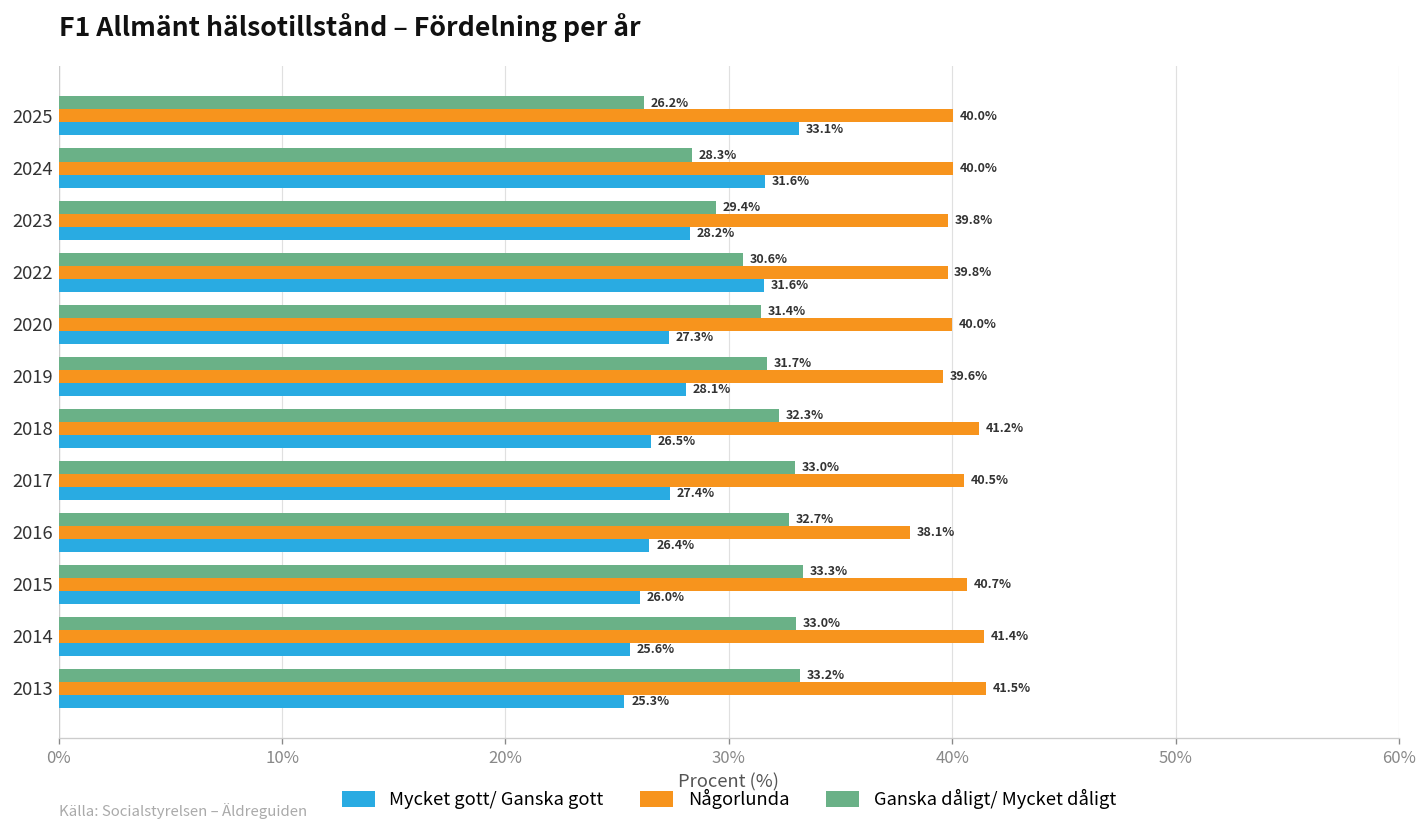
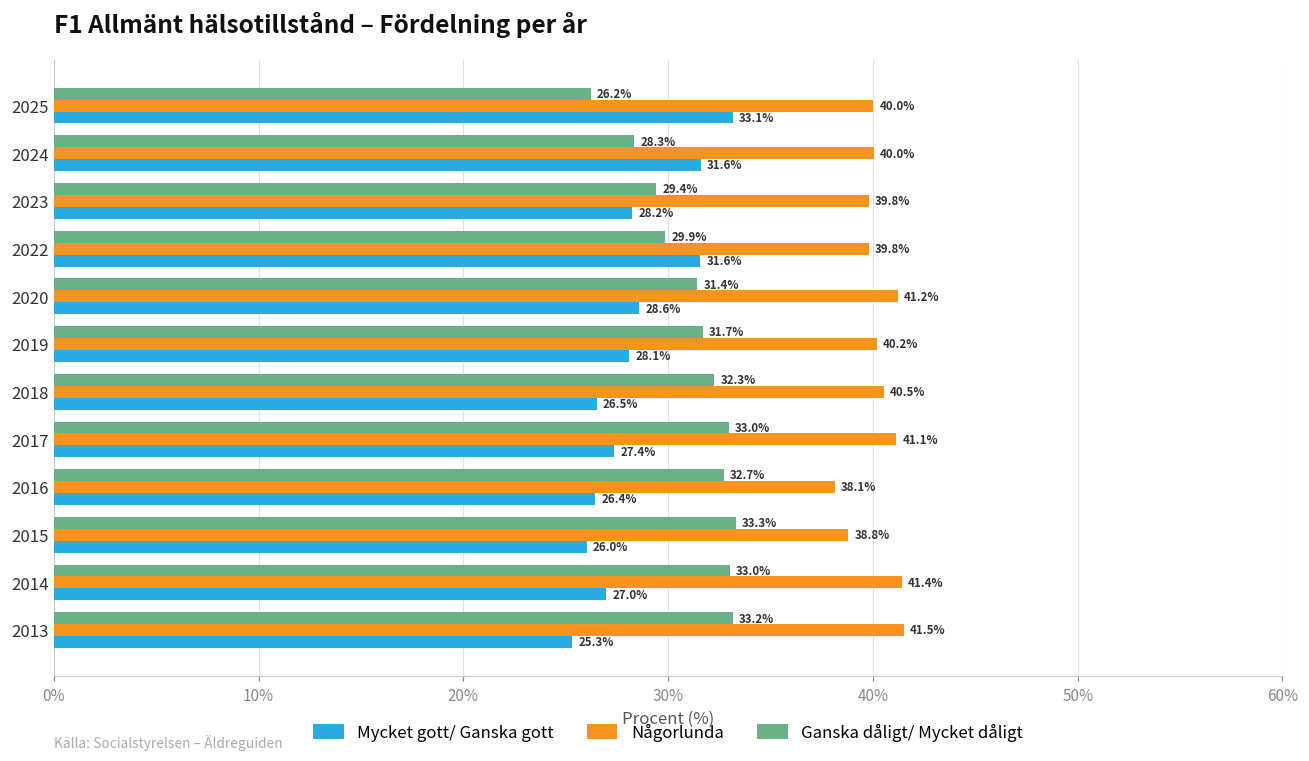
  {
    "Mycket gott/ Ganska gott": {
      "2025": "33.1%",
      "2024": "31.6%",
      "2023": "28.2%",
      "2022": "31.6%",
-     "2020": "27.3%",
+     "2020": "28.6%",
      "2019": "28.1%",
      "2018": "26.5%",
      "2017": "27.4%",
      "2016": "26.4%",
      "2015": "26.0%",
-     "2014": "25.6%",
+     "2014": "27.0%",
      "2013": "25.3%"
    },
    "Någorlunda": {
      "2025": "40.0%",
      "2024": "40.0%",
      "2023": "39.8%",
      "2022": "39.8%",
-     "2020": "40.0%",
-     "2019": "39.6%",
-     "2018": "41.2%",
-     "2017": "40.5%",
+     "2020": "41.2%",
+     "2019": "40.2%",
+     "2018": "40.5%",
+     "2017": "41.1%",
      "2016": "38.1%",
-     "2015": "40.7%",
+     "2015": "38.8%",
      "2014": "41.4%",
      "2013": "41.5%"
    },
    "Ganska dåligt/ Mycket dåligt": {
      "2025": "26.2%",
      "2024": "28.3%",
      "2023": "29.4%",
-     "2022": "30.6%",
+     "2022": "29.9%",
      "2020": "31.4%",
      "2019": "31.7%",
      "2018": "32.3%",
      "2017": "33.0%",
      "2016": "32.7%",
      "2015": "33.3%",
      "2014": "33.0%",
      "2013": "33.2%"
    }
  }
